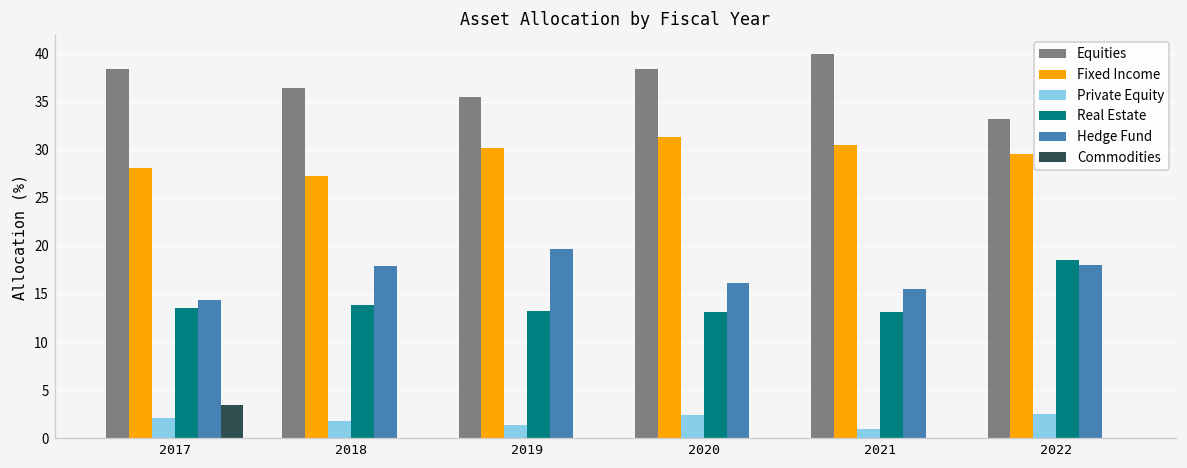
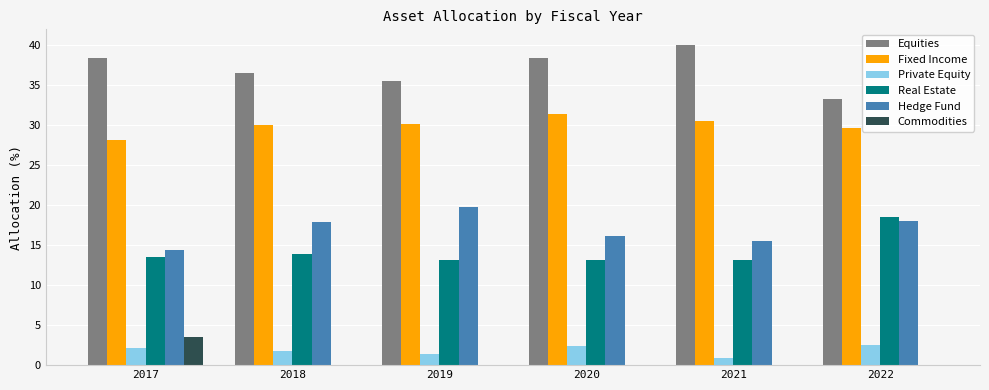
  {
    "Equities": {
      "2017": 38,
      "2018": 36,
      "2019": 36,
      "2020": 38,
      "2021": 40,
      "2022": 33
    },
    "Fixed Income": {
      "2017": 28,
-     "2018": 27,
+     "2018": 30,
      "2019": 30,
      "2020": 31,
      "2021": 30,
      "2022": 30
    },
    "Private Equity": {
      "2017": 2,
      "2018": 2,
      "2019": 1,
      "2020": 2,
      "2021": 1,
      "2022": 2
    },
    "Real Estate": {
      "2017": 14,
      "2018": 14,
      "2019": 13,
      "2020": 13,
      "2021": 13,
      "2022": 18
    },
    "Hedge Fund": {
      "2017": 14,
      "2018": 18,
      "2019": 20,
      "2020": 16,
      "2021": 16,
      "2022": 18
    },
    "Commodities": {
      "2017": 3,
      "2018": 0,
      "2019": 0,
      "2020": 0,
      "2021": 0,
      "2022": 0
    }
  }
